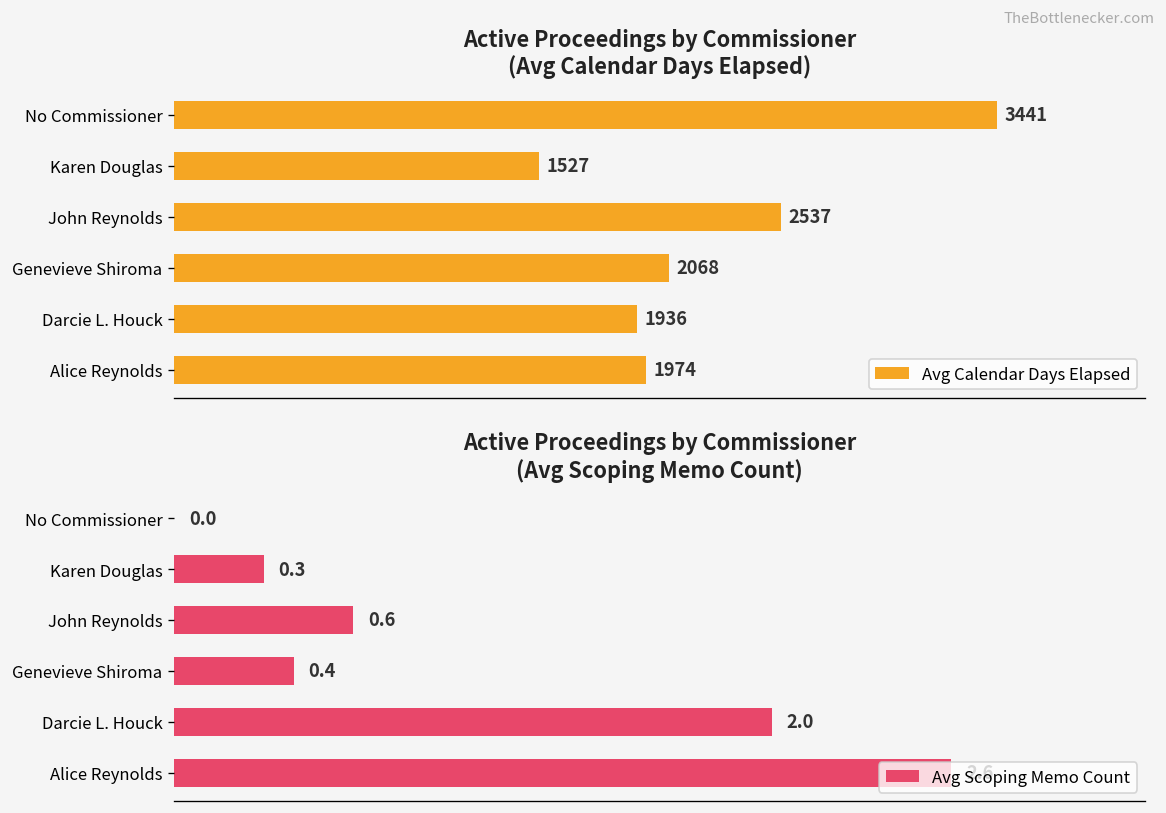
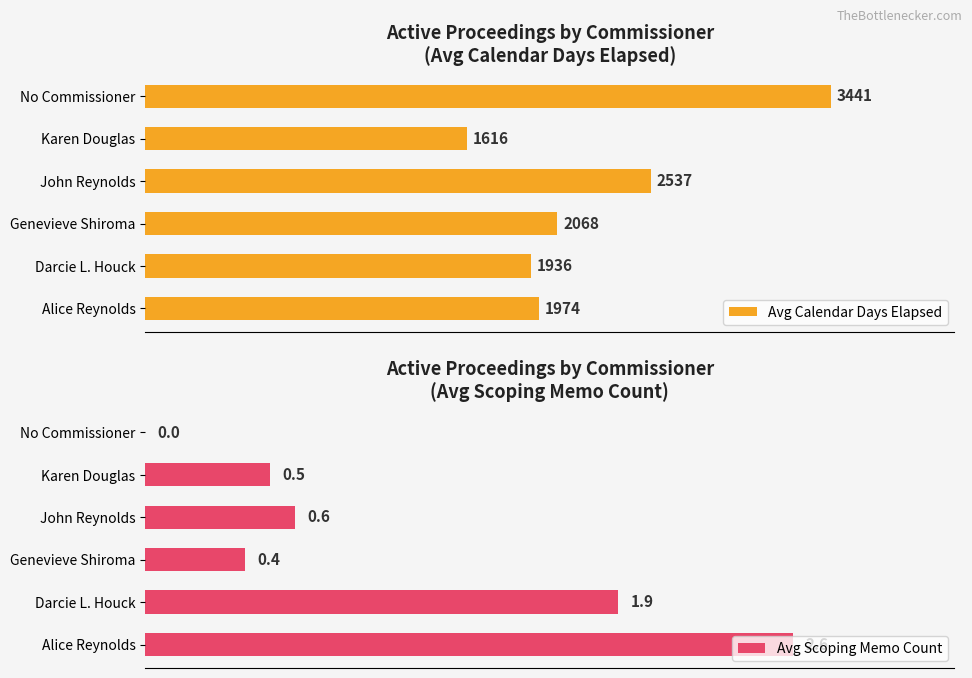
  {
    "Active Proceedings by Commissioner (Avg Calendar Days Elapsed)": {
      "No Commissioner": 3441,
-     "Karen Douglas": 1527,
+     "Karen Douglas": 1616,
      "John Reynolds": 2537,
      "Genevieve Shiroma": 2068,
      "Darcie L. Houck": 1936,
      "Alice Reynolds": 1974
    },
    "Active Proceedings by Commissioner (Avg Scoping Memo Count)": {
      "No Commissioner": 0.0,
-     "Karen Douglas": 0.3,
+     "Karen Douglas": 0.5,
      "John Reynolds": 0.6,
      "Genevieve Shiroma": 0.4,
-     "Darcie L. Houck": 2.0
+     "Darcie L. Houck": 1.9
    }
  }
